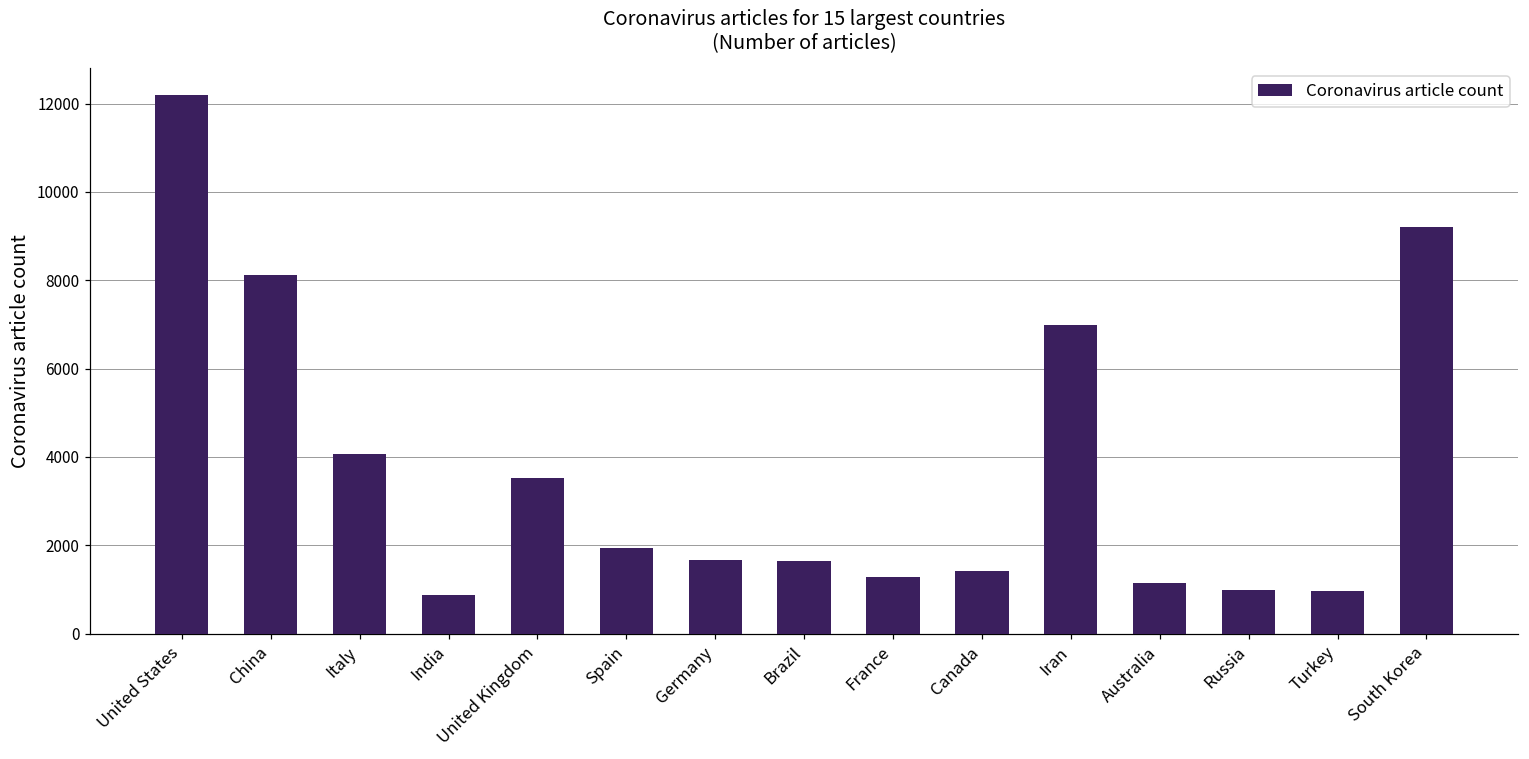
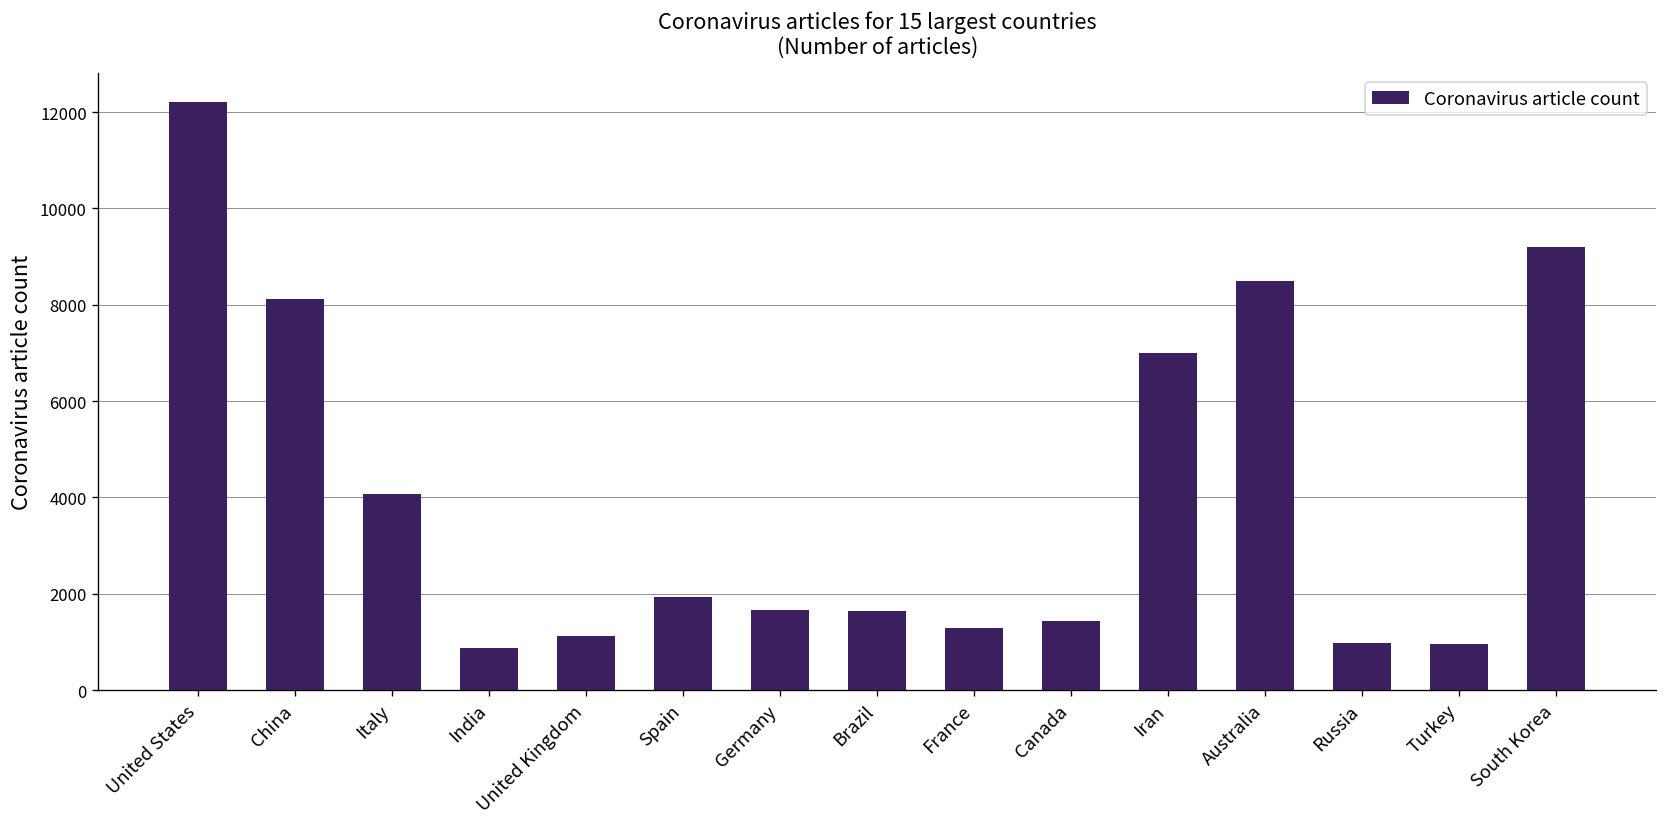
  {
    "United States": 12200,
    "China": 8100,
    "Italy": 4100,
    "India": 900,
-   "United Kingdom": 3500,
+   "United Kingdom": 1100,
    "Spain": 1900,
    "Germany": 1700,
    "Brazil": 1600,
    "France": 1300,
    "Canada": 1400,
    "Iran": 7000,
-   "Australia": 1100,
+   "Australia": 8500,
    "Russia": 1000,
    "Turkey": 1000,
    "South Korea": 9200
  }
